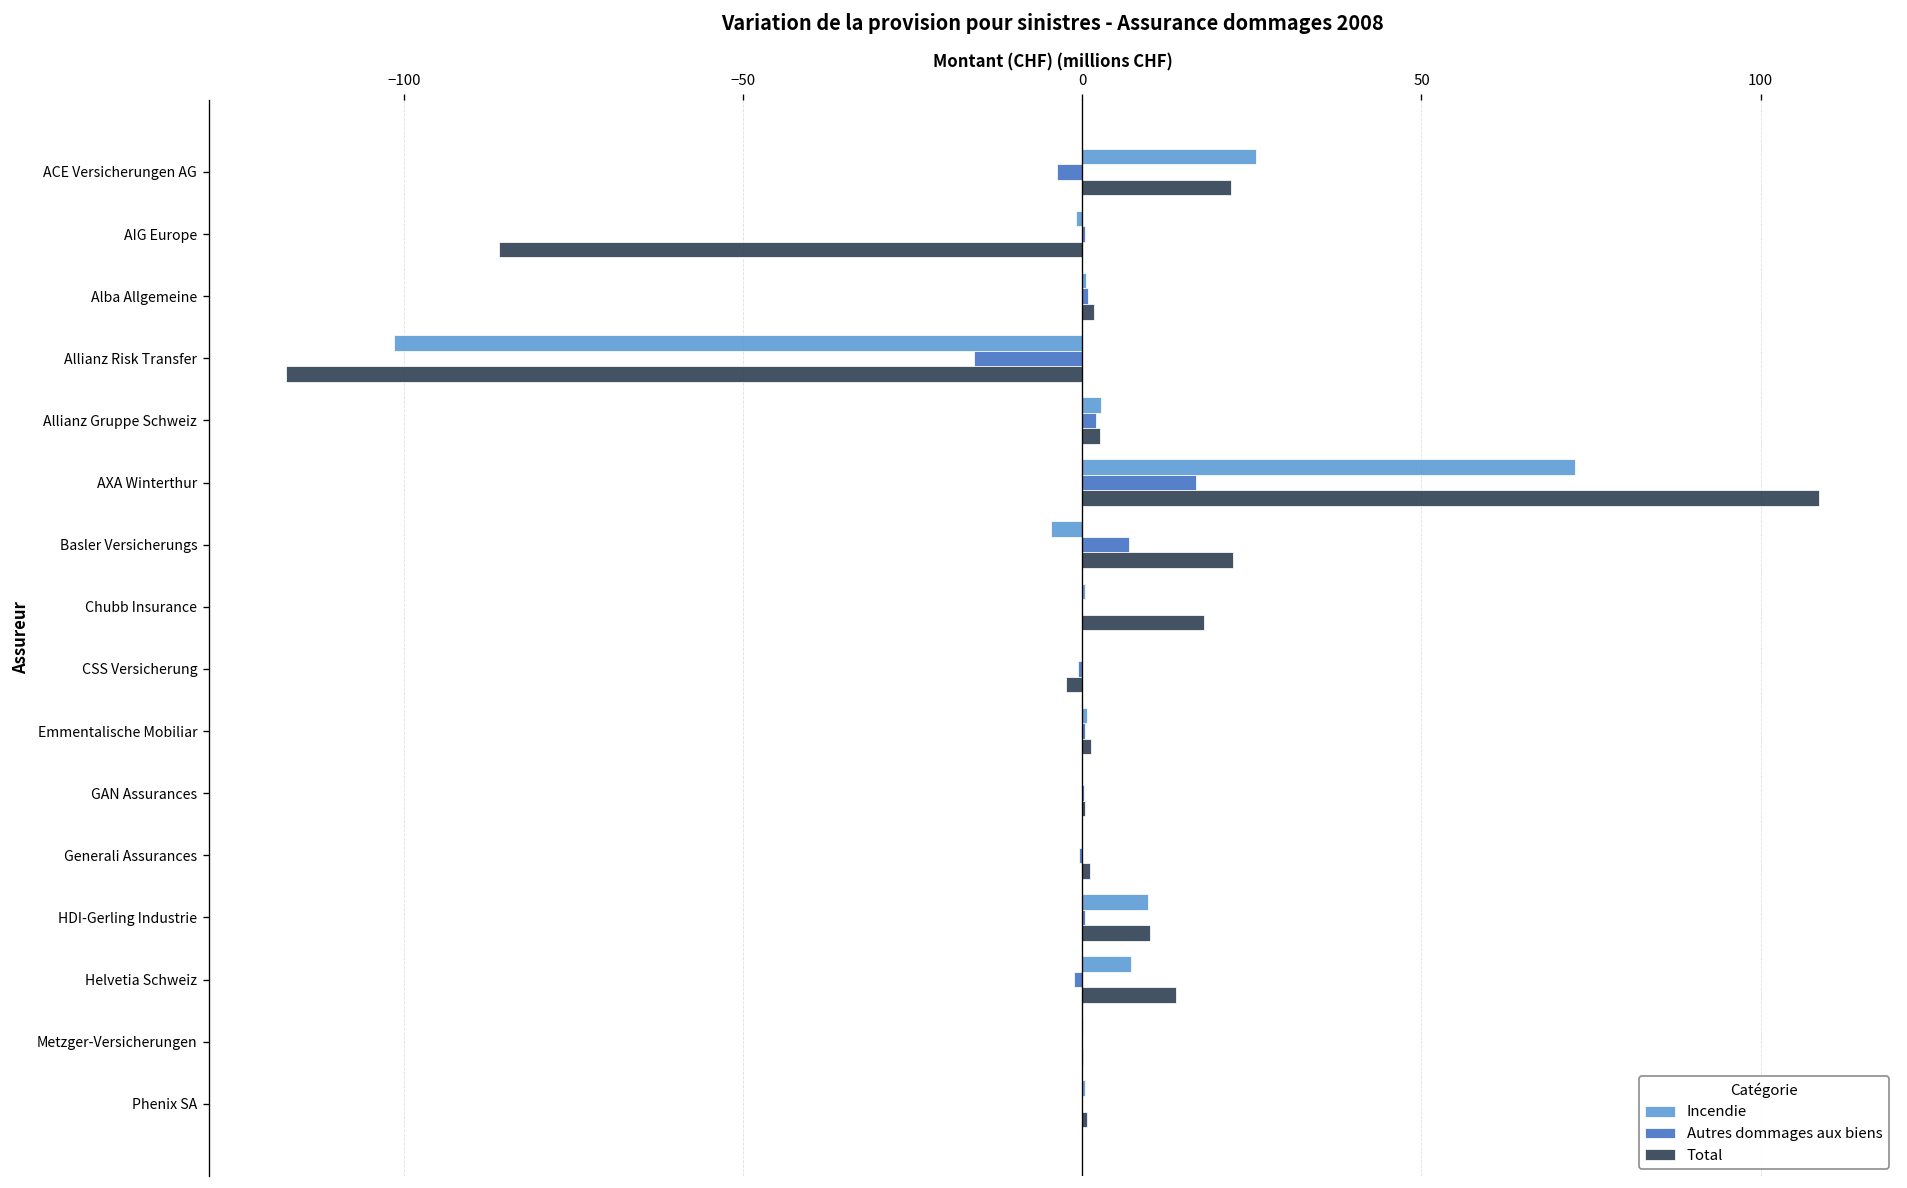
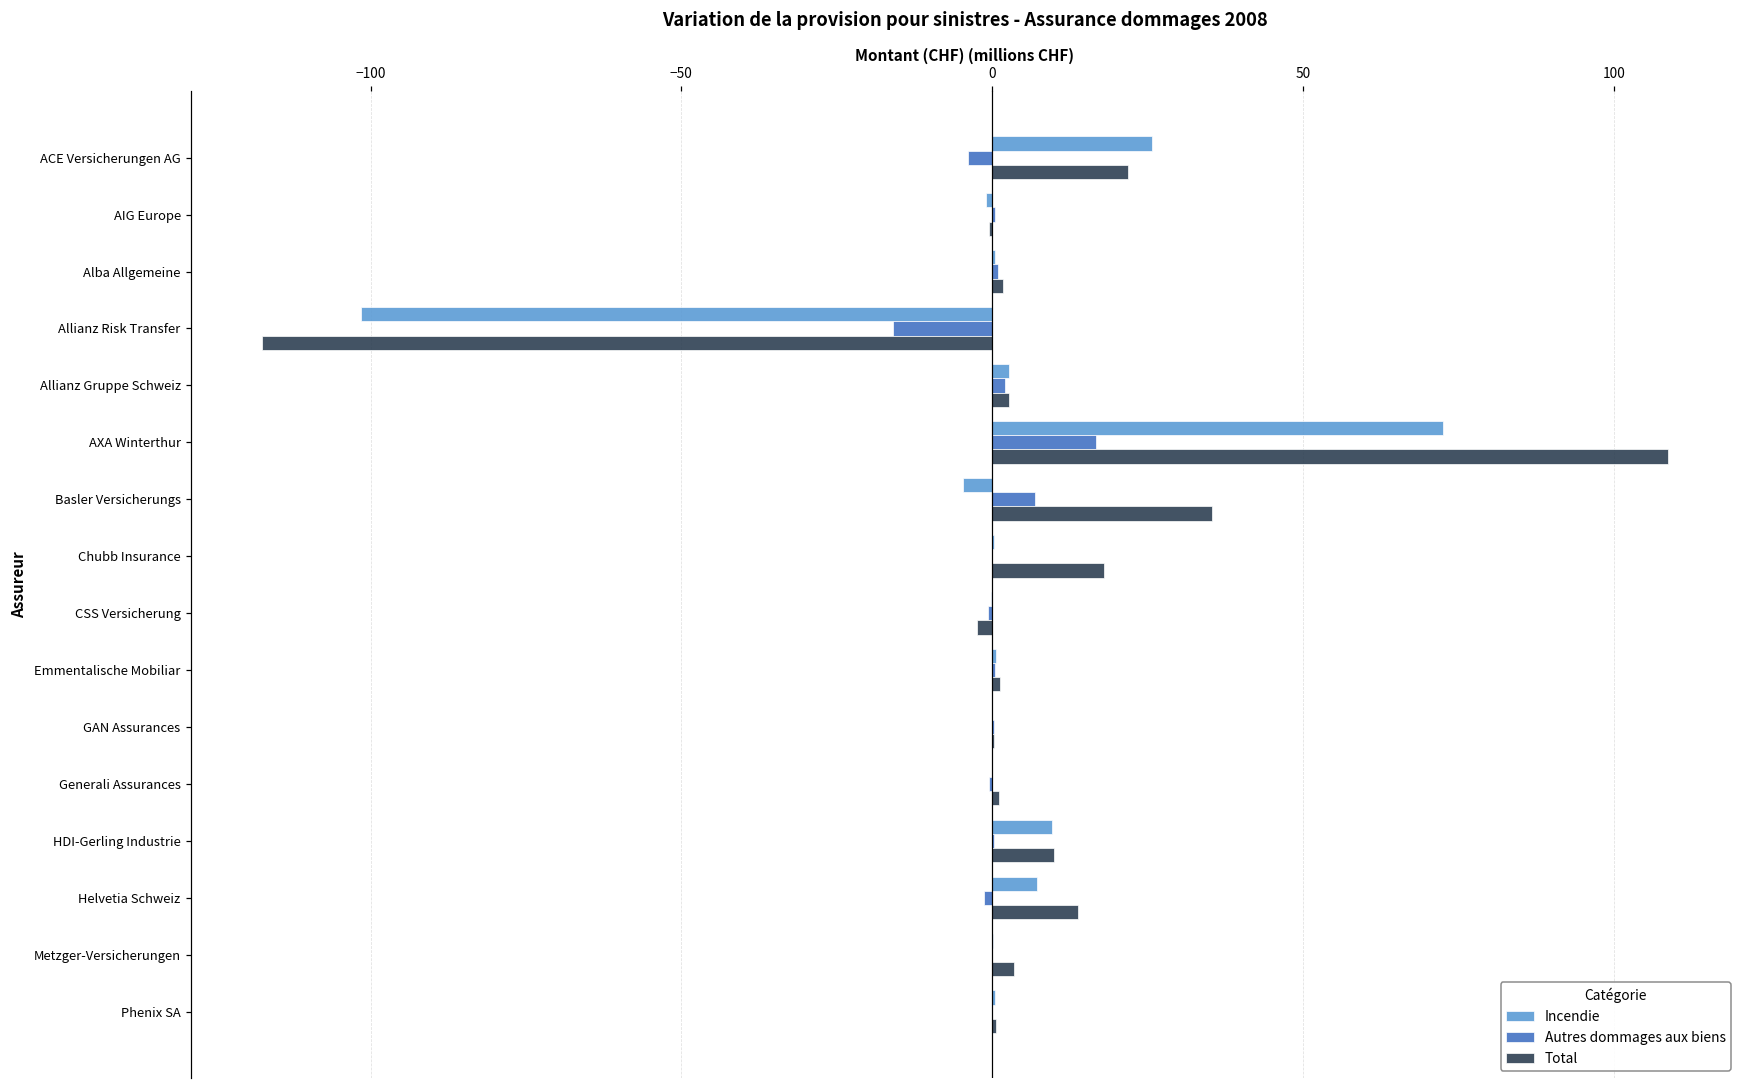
  {
    "Total": {
      "ACE Versicherungen AG": 22,
-     "AIG Europe": -86,
+     "AIG Europe": -1,
      "Alba Allgemeine": 2,
      "Allianz Risk Transfer": -118,
      "Allianz Gruppe Schweiz": 3,
      "AXA Winterthur": 109,
-     "Basler Versicherungs": 22,
+     "Basler Versicherungs": 35,
      "Chubb Insurance": 18,
      "CSS Versicherung": -2,
      "Emmentalische Mobiliar": 1,
      "Generali Assurances": 1,
      "HDI-Gerling Industrie": 10,
      "Helvetia Schweiz": 14,
-     "Metzger-Versicherungen": 0,
+     "Metzger-Versicherungen": 4,
      "Phenix SA": 1
    }
  }
